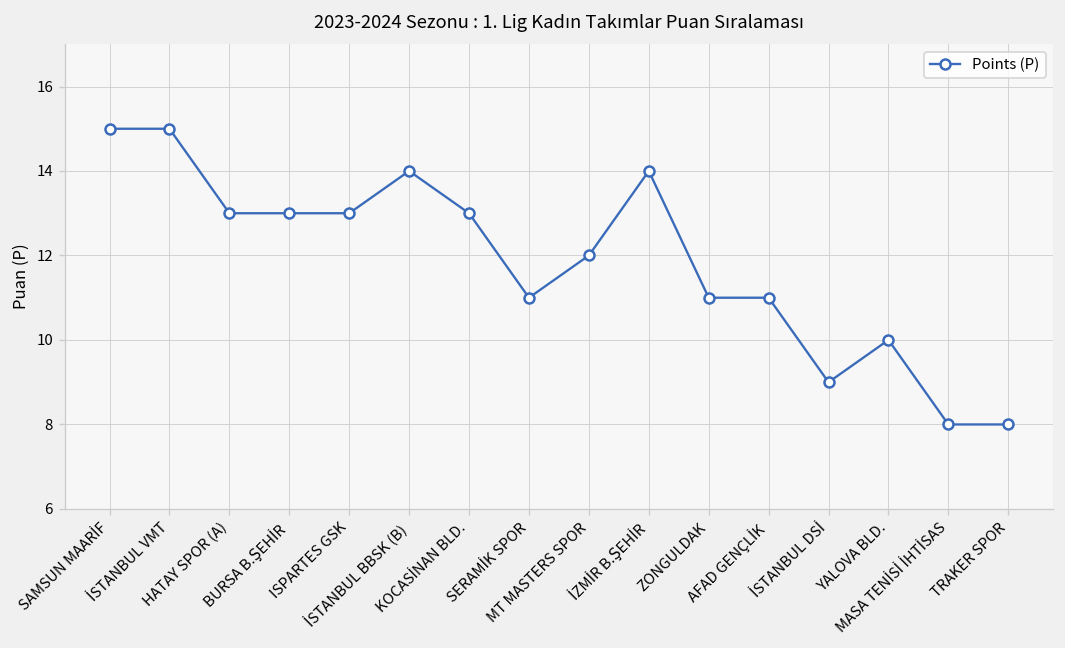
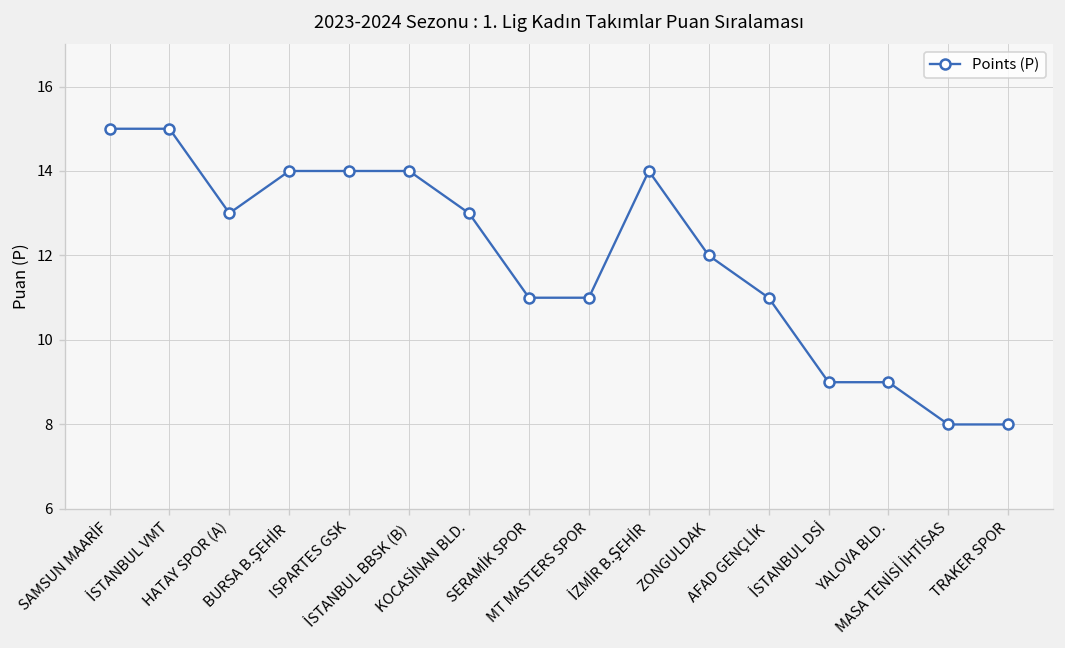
  {
    "SAMSUN MAARİF": 15,
    "İSTANBUL VMT": 15,
    "HATAY SPOR (A)": 13,
-   "BURSA B.ŞEHİR": 13,
-   "ISPARTES GSK": 13,
+   "BURSA B.ŞEHİR": 14,
+   "ISPARTES GSK": 14,
    "İSTANBUL BBSK (B)": 14,
    "KOCASİNAN BLD.": 13,
    "SERAMİK SPOR": 11,
-   "MT MASTERS SPOR": 12,
+   "MT MASTERS SPOR": 11,
    "İZMİR B.ŞEHİR": 14,
-   "ZONGULDAK": 11,
+   "ZONGULDAK": 12,
    "AFAD GENÇLİK": 11,
    "İSTANBUL DSİ": 9,
-   "YALOVA BLD.": 10,
+   "YALOVA BLD.": 9,
    "MASA TENİSİ İHTİSAS": 8,
    "TRAKER SPOR": 8
  }
